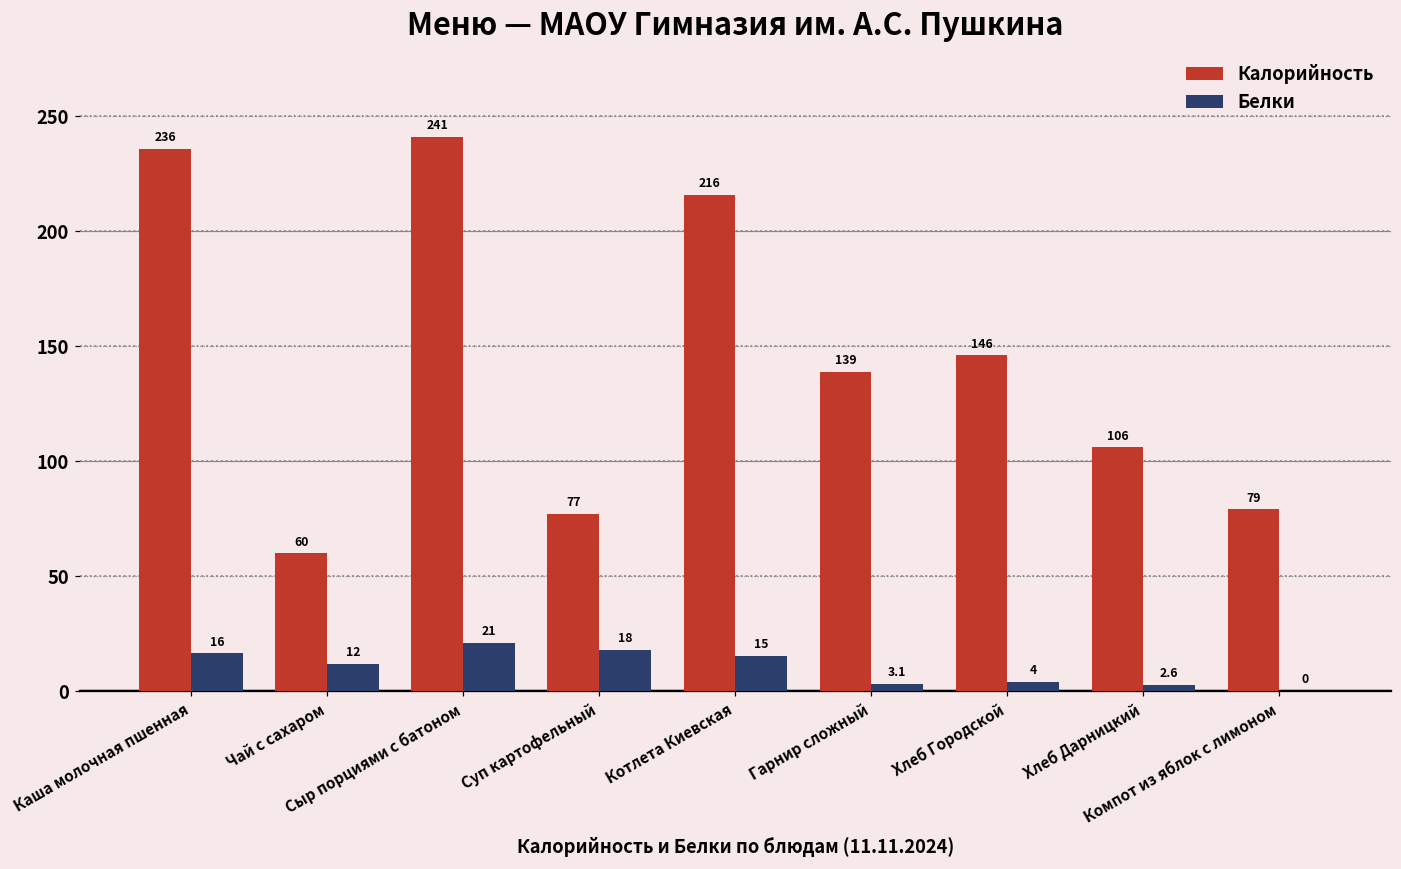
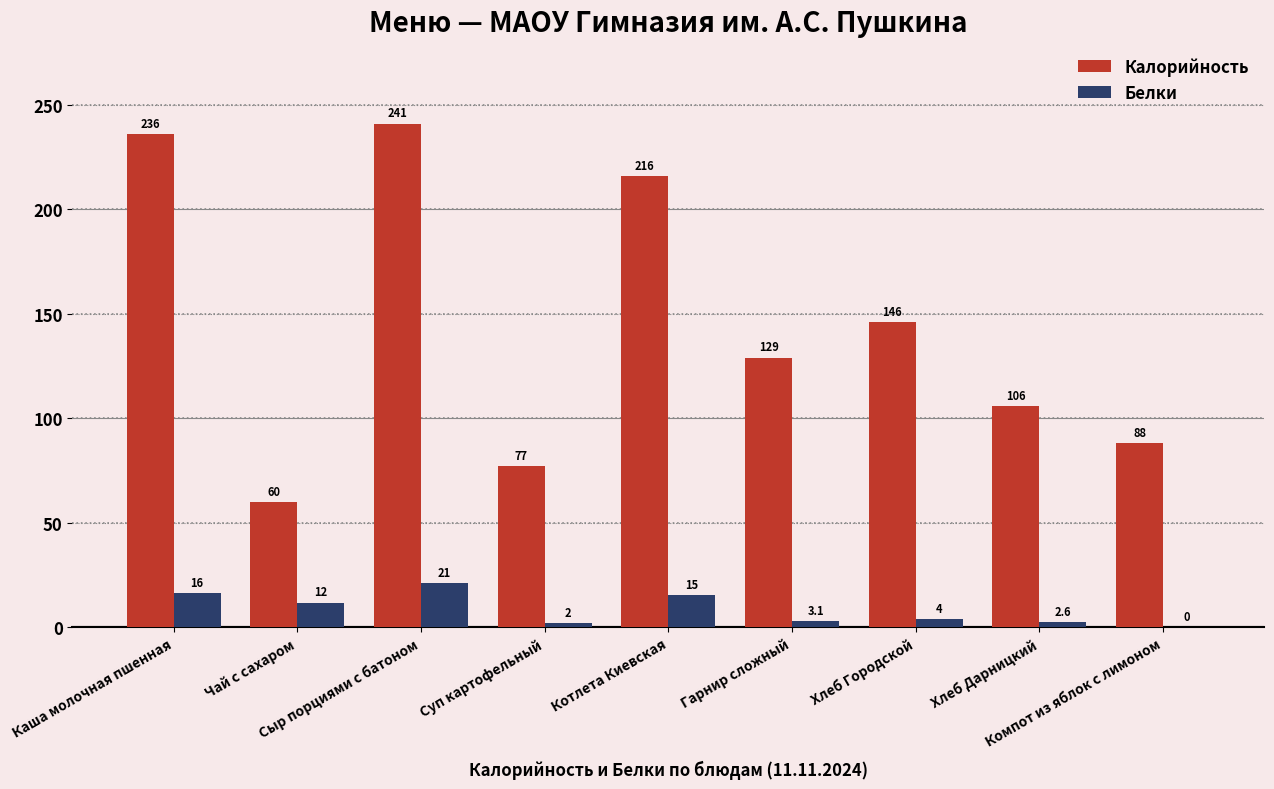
  {
    "Калорийность": {
      "Каша молочная пшенная": 236,
      "Чай с сахаром": 60,
      "Сыр порциями с батоном": 241,
      "Суп картофельный": 77,
      "Котлета Киевская": 216,
-     "Гарнир сложный": 139,
+     "Гарнир сложный": 129,
      "Хлеб Городской": 146,
      "Хлеб Дарницкий": 106,
-     "Компот из яблок с лимоном": 79
+     "Компот из яблок с лимоном": 88
    },
    "Белки": {
      "Каша молочная пшенная": 16,
      "Чай с сахаром": 12,
      "Сыр порциями с батоном": 21,
-     "Суп картофельный": 18,
+     "Суп картофельный": 2,
      "Котлета Киевская": 15,
      "Гарнир сложный": 3.1,
      "Хлеб Городской": 4,
      "Хлеб Дарницкий": 2.6,
      "Компот из яблок с лимоном": 0
    }
  }
